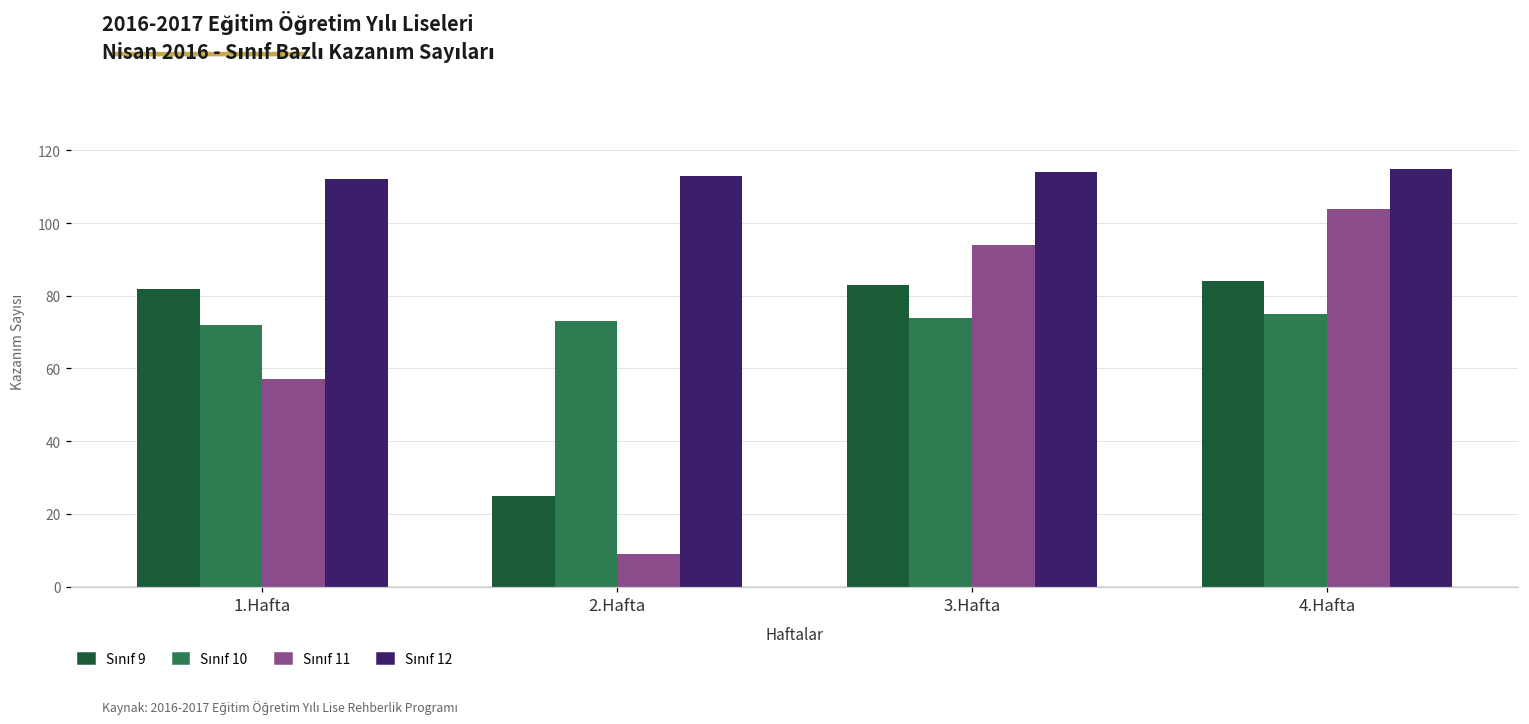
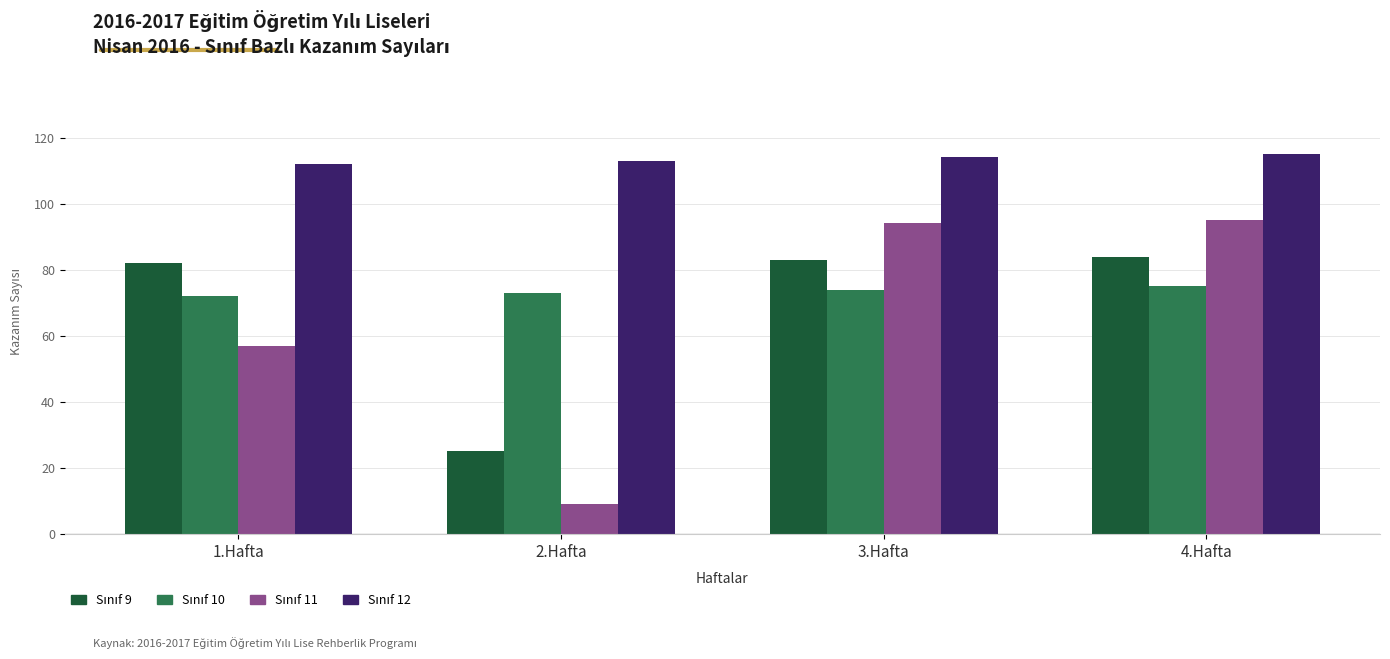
  {
    "Sınıf 11": {
      "1.Hafta": 57,
      "2.Hafta": 9,
      "3.Hafta": 94,
-     "4.Hafta": 104
+     "4.Hafta": 95
    },
    "Sınıf 12": {
      "1.Hafta": 112,
      "2.Hafta": 113,
      "3.Hafta": 114,
      "4.Hafta": 115
    }
  }
